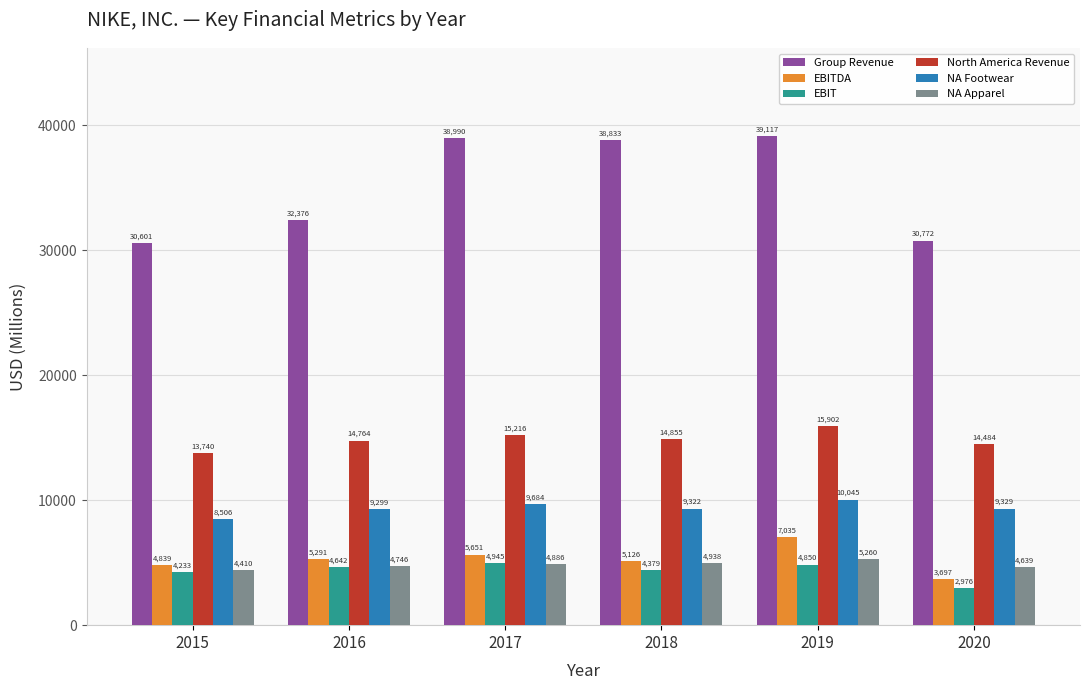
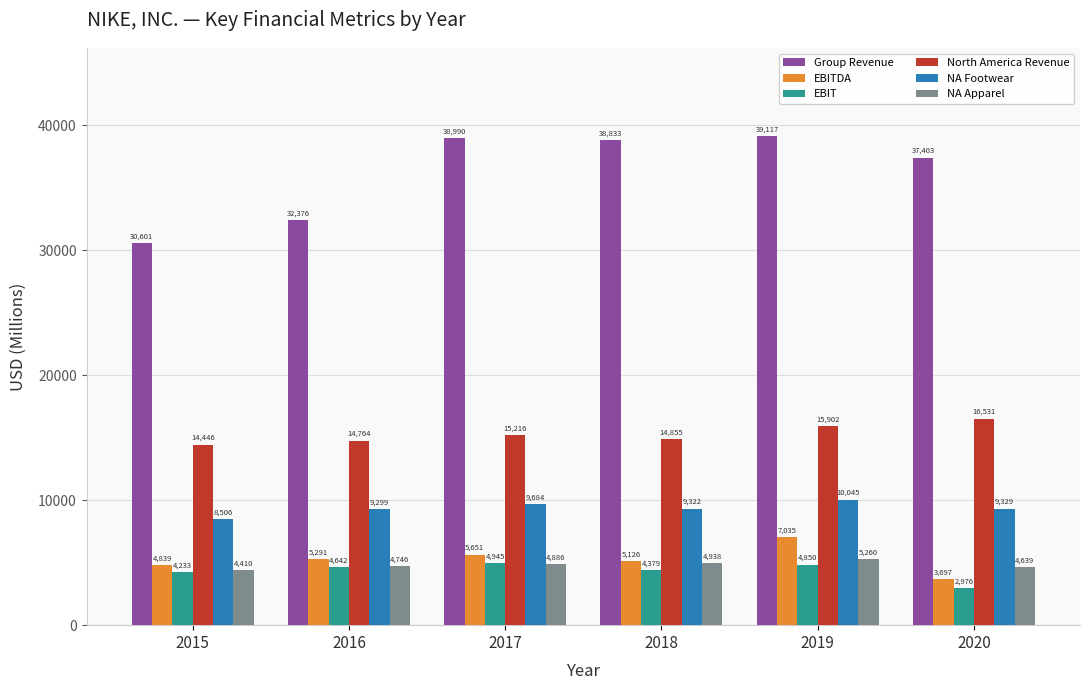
  {
    "Group Revenue": {
      "2015": "30,601",
      "2016": "32,376",
      "2017": "38,990",
      "2018": "38,833",
      "2019": "39,117",
-     "2020": "30,772"
+     "2020": "37,403"
    },
    "EBITDA": {
      "2015": "4,839",
      "2016": "5,291",
      "2017": "5,651",
      "2018": "5,126",
      "2019": "7,035",
      "2020": "3,697"
    },
    "North America Revenue": {
-     "2015": "13,740",
+     "2015": "14,446",
      "2016": "14,764",
      "2017": "15,216",
      "2018": "14,855",
      "2019": "15,902",
-     "2020": "14,484"
+     "2020": "16,531"
    },
    "NA Apparel": {
      "2015": "4,410",
      "2016": "4,746",
      "2017": "4,886",
      "2018": "4,938",
      "2019": "5,260",
      "2020": "4,639"
    }
  }
